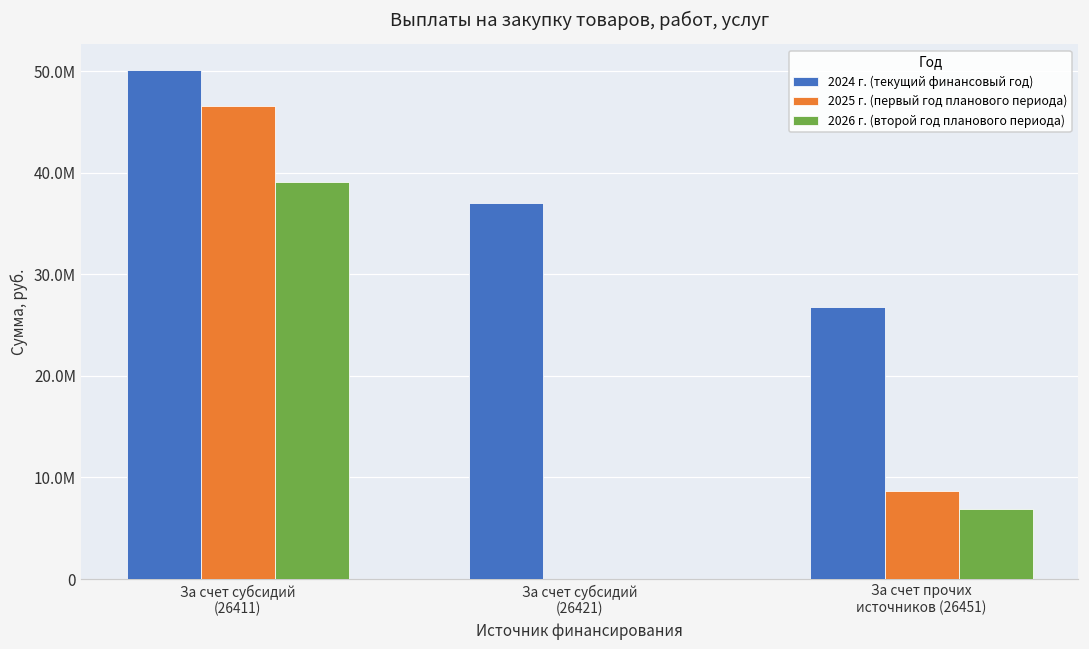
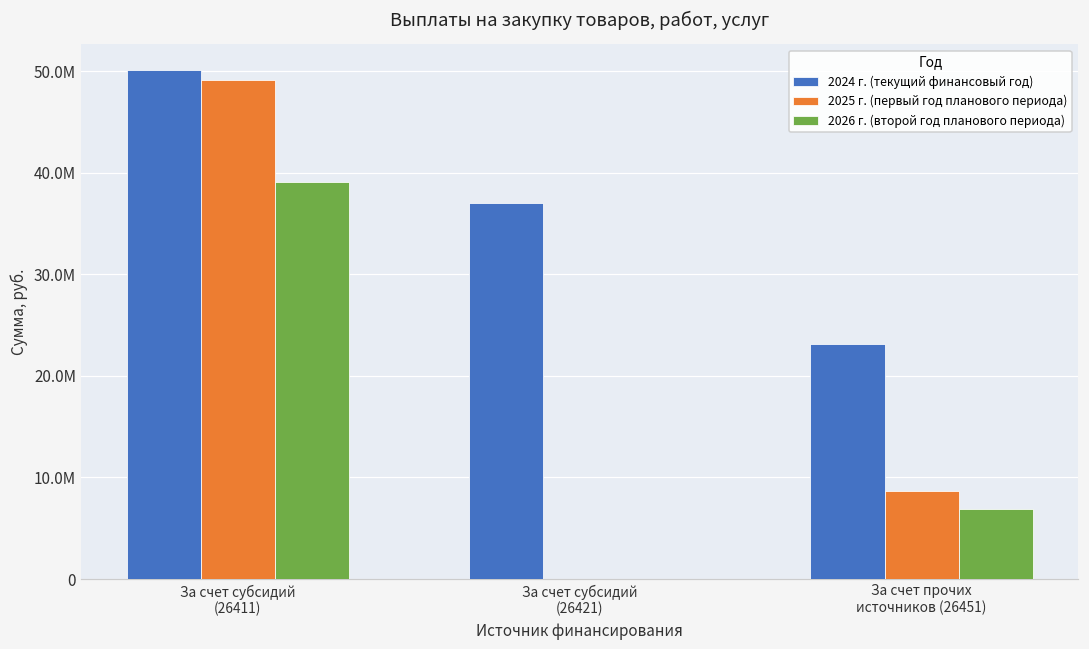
  {
    "2024 г. (текущий финансовый год)": {
      "За счет субсидий (26411)": 50000000,
      "За счет субсидий (26421)": 37000000,
-     "За счет прочих источников (26451)": 27000000
+     "За счет прочих источников (26451)": 23000000
    },
    "2025 г. (первый год планового периода)": {
-     "За счет субсидий (26411)": 47000000,
+     "За счет субсидий (26411)": 49000000,
      "За счет субсидий (26421)": 0,
      "За счет прочих источников (26451)": 9000000
    },
    "2026 г. (второй год планового периода)": {
      "За счет субсидий (26411)": 39000000,
      "За счет субсидий (26421)": 0,
      "За счет прочих источников (26451)": 7000000
    }
  }
